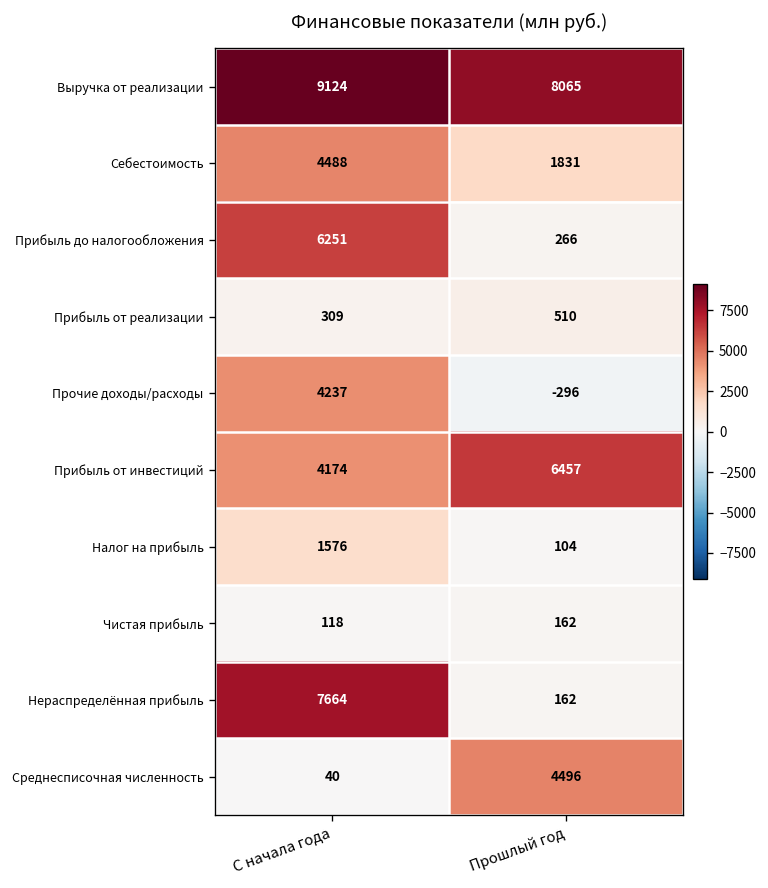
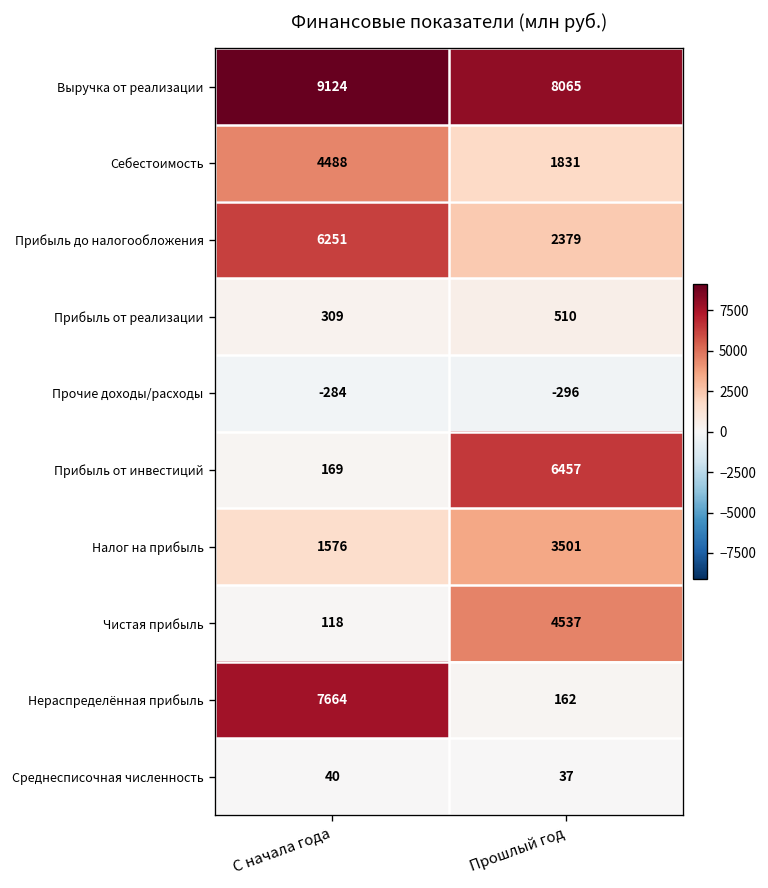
  {
    "Выручка от реализации": {
      "С начала года": 9124,
      "Прошлый год": 8065
    },
    "Себестоимость": {
      "С начала года": 4488,
      "Прошлый год": 1831
    },
    "Прибыль до налогообложения": {
      "С начала года": 6251,
-     "Прошлый год": 266
+     "Прошлый год": 2379
    },
    "Прибыль от реализации": {
      "С начала года": 309,
      "Прошлый год": 510
    },
    "Прочие доходы/расходы": {
-     "С начала года": 4237,
+     "С начала года": -284,
      "Прошлый год": -296
    },
    "Прибыль от инвестиций": {
-     "С начала года": 4174,
+     "С начала года": 169,
      "Прошлый год": 6457
    },
    "Налог на прибыль": {
      "С начала года": 1576,
-     "Прошлый год": 104
+     "Прошлый год": 3501
    },
    "Чистая прибыль": {
      "С начала года": 118,
-     "Прошлый год": 162
+     "Прошлый год": 4537
    },
    "Нераспределённая прибыль": {
      "С начала года": 7664,
      "Прошлый год": 162
    },
    "Среднесписочная численность": {
      "С начала года": 40,
-     "Прошлый год": 4496
+     "Прошлый год": 37
    }
  }
